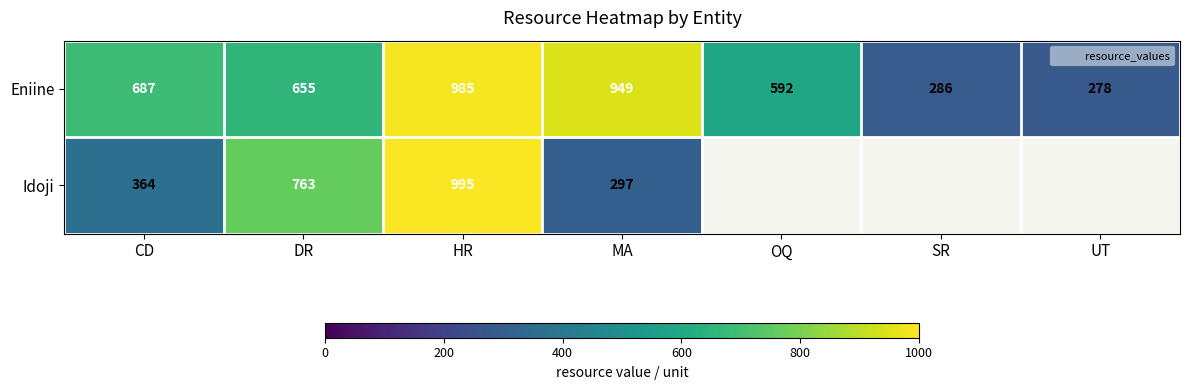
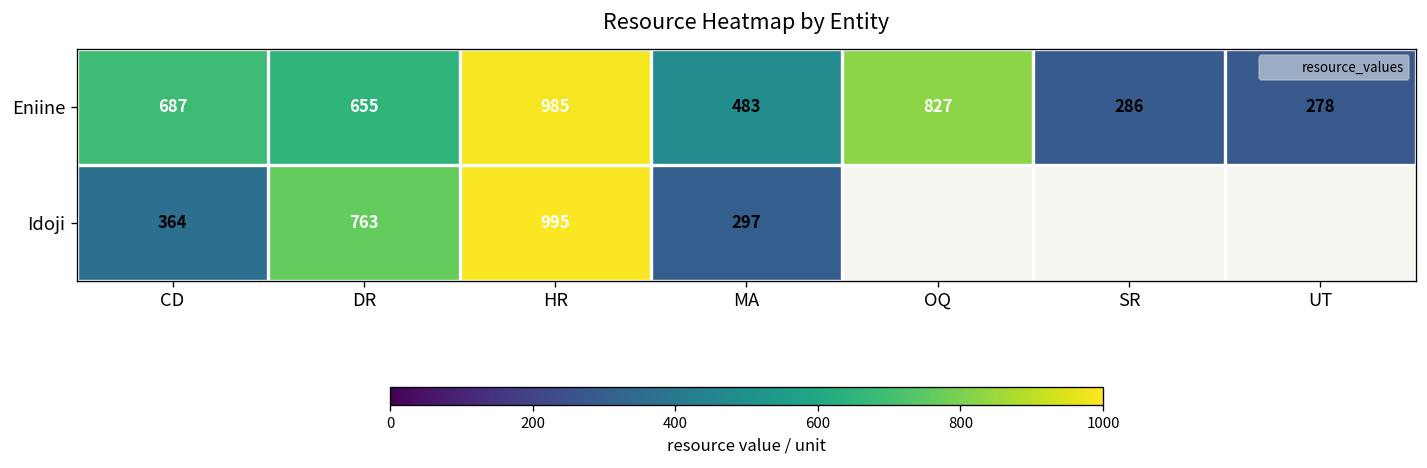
  {
    "Eniine": {
      "CD": 687,
      "DR": 655,
      "HR": 985,
-     "MA": 949,
-     "OQ": 592,
+     "MA": 483,
+     "OQ": 827,
      "SR": 286,
      "UT": 278
    },
    "Idoji": {
      "CD": 364,
      "DR": 763,
      "HR": 995,
      "MA": 297
    }
  }
